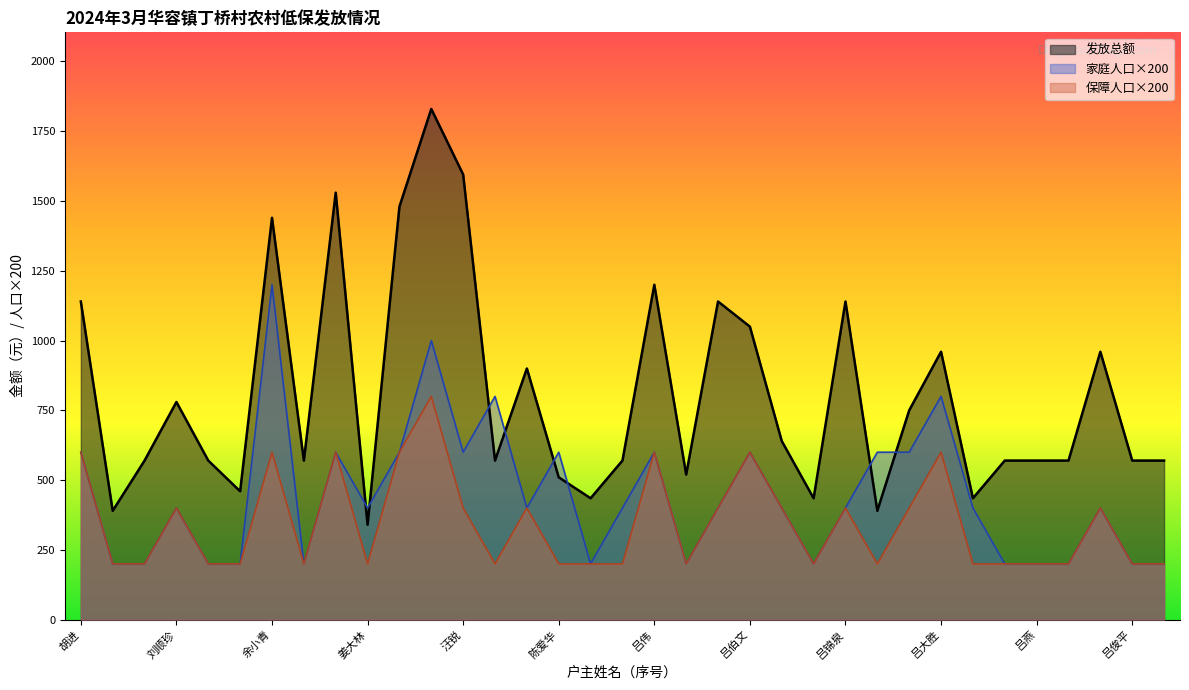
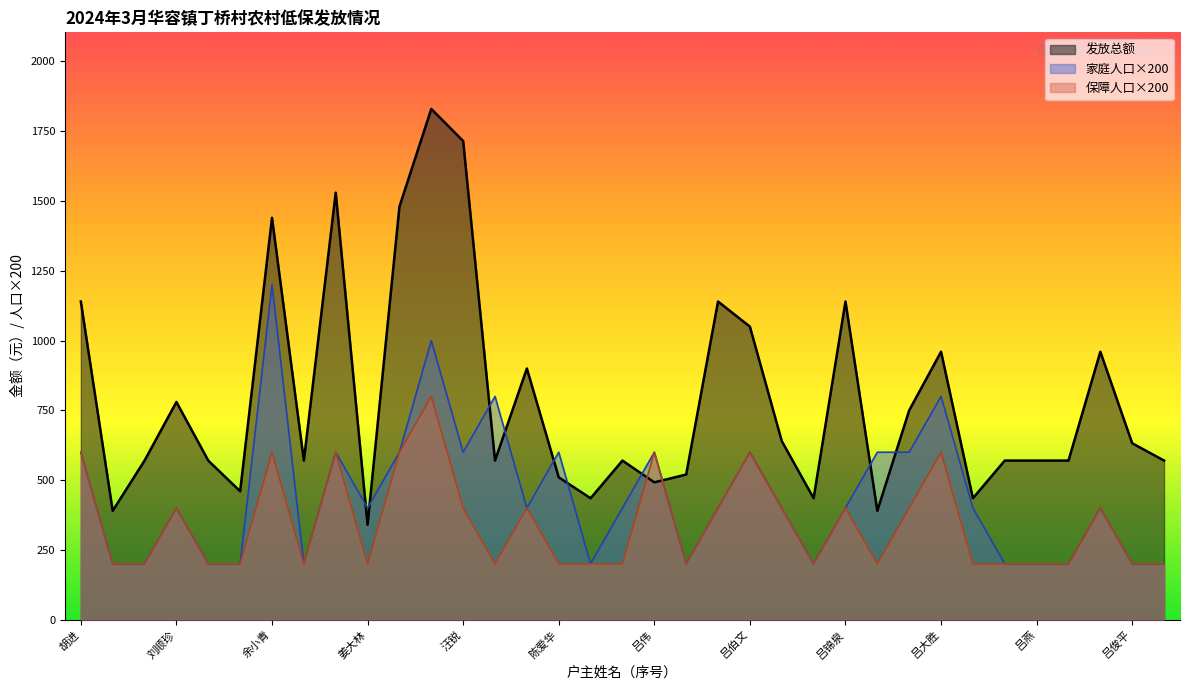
  {
    "发放总额": {
      "胡进": 1140,
      "刘顺珍": 780,
      "余小青": 1440,
      "姜大林": 340,
-     "汪锐": 1600,
+     "汪锐": 1720,
      "陈爱华": 510,
-     "吕伟": 1200,
+     "吕伟": 490,
      "吕伯文": 1050,
      "吕锦泉": 1140,
      "吕大胜": 960,
      "吕燕": 570,
-     "吕俊平": 570
+     "吕俊平": 630
    },
    "家庭人口×200": {
      "余小青": 1200,
      "姜大林": 400,
      "汪锐": 600,
      "陈爱华": 600,
      "吕大胜": 800
    },
    "保障人口×200": {
      "余小青": 600,
      "姜大林": 200,
      "汪锐": 400,
      "陈爱华": 200,
      "吕大胜": 600
    }
  }
